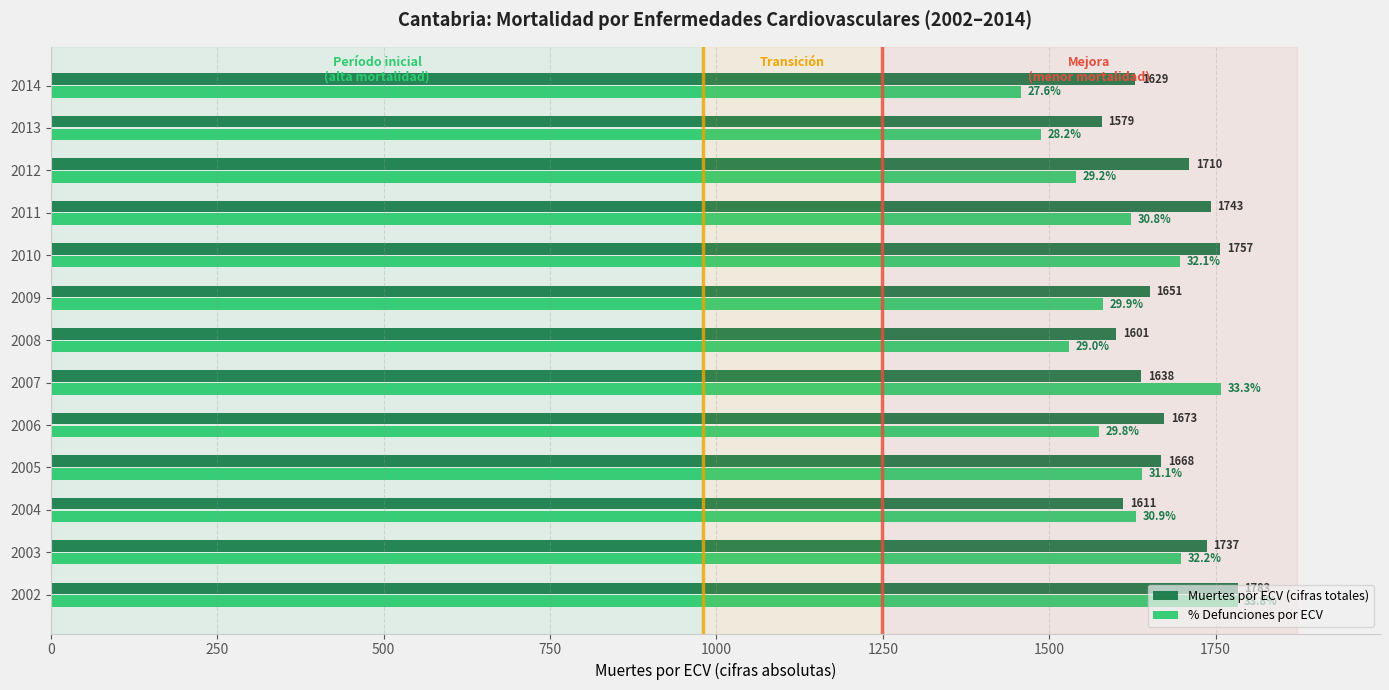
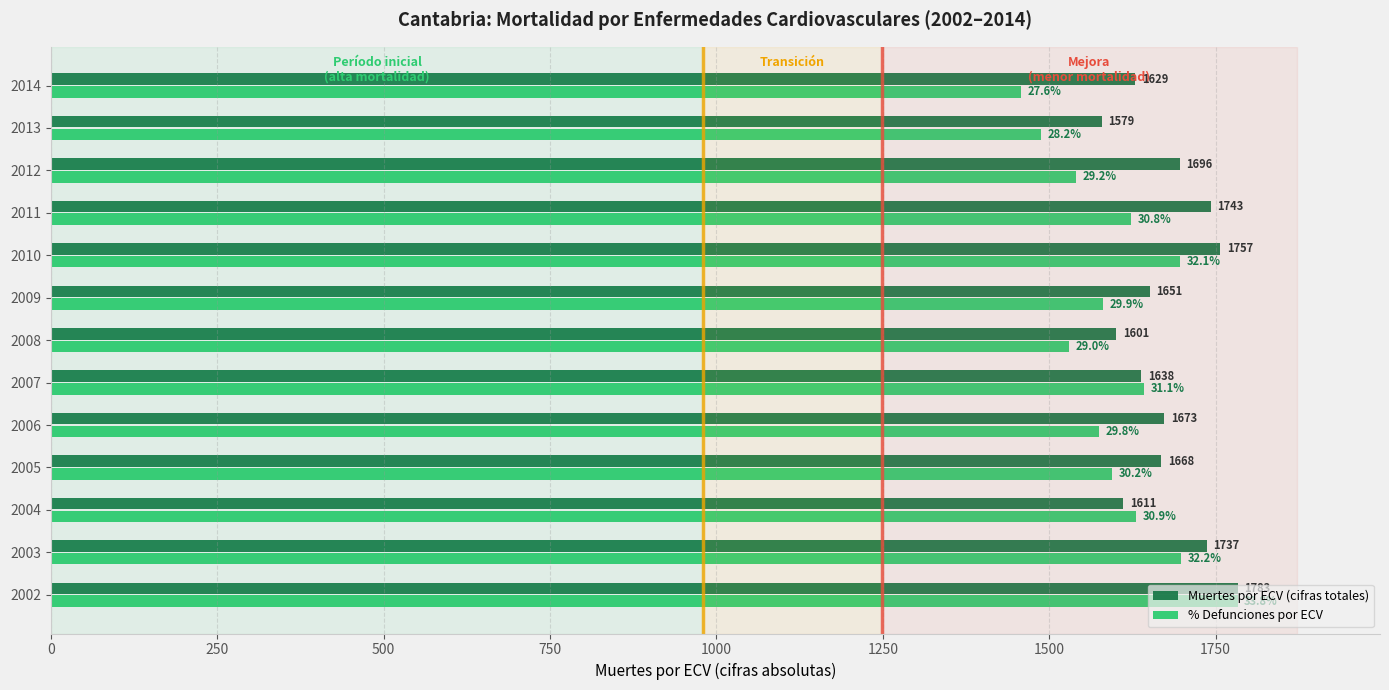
  {
    "Muertes por ECV (cifras totales)": {
      "2013": "1579",
-     "2012": "1710",
+     "2012": "1696",
      "2011": "1743",
      "2010": "1757",
      "2009": "1651",
      "2008": "1601",
      "2007": "1638",
      "2006": "1673",
      "2005": "1668",
      "2004": "1611",
      "2003": "1737"
    },
    "% Defunciones por ECV": {
-     "2007": "33.3%",
-     "2005": "31.1%"
+     "2007": "31.1%",
+     "2005": "30.2%"
    }
  }
